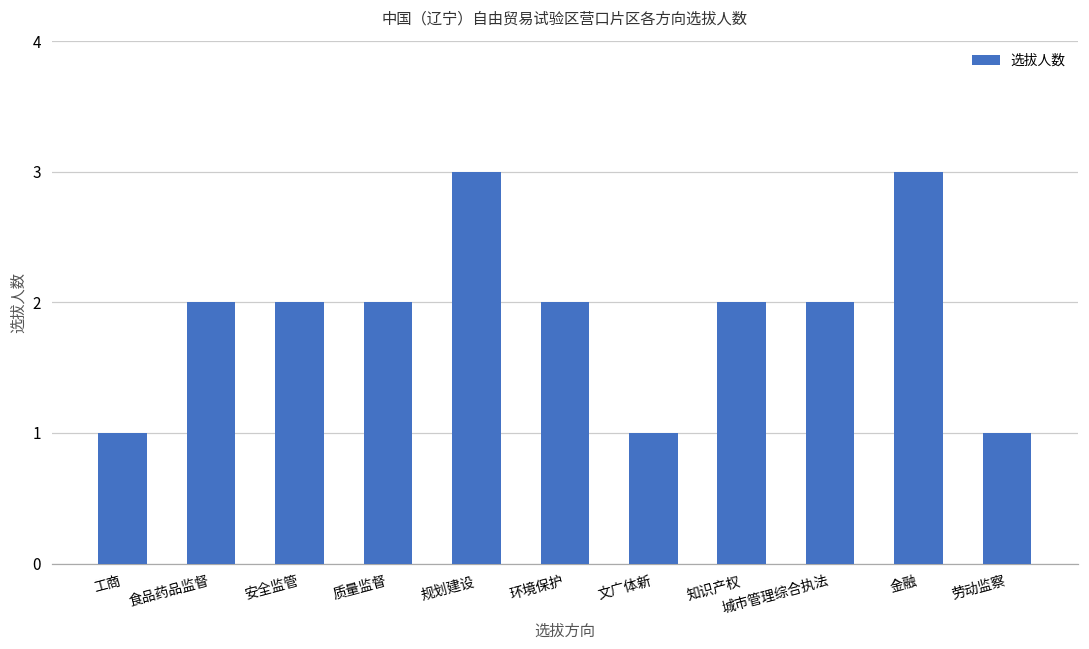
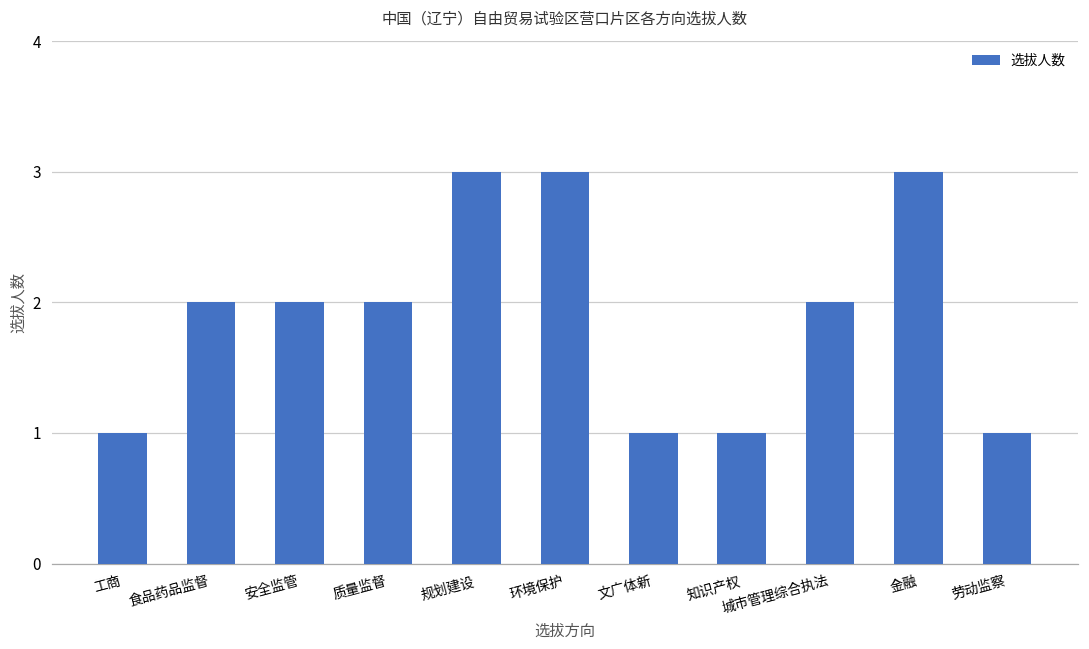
  {
    "工商": 1,
    "食品药品监督": 2,
    "安全监管": 2,
    "质量监督": 2,
    "规划建设": 3,
-   "环境保护": 2,
+   "环境保护": 3,
    "文广体新": 1,
-   "知识产权": 2,
+   "知识产权": 1,
    "城市管理综合执法": 2,
    "金融": 3,
    "劳动监察": 1
  }
